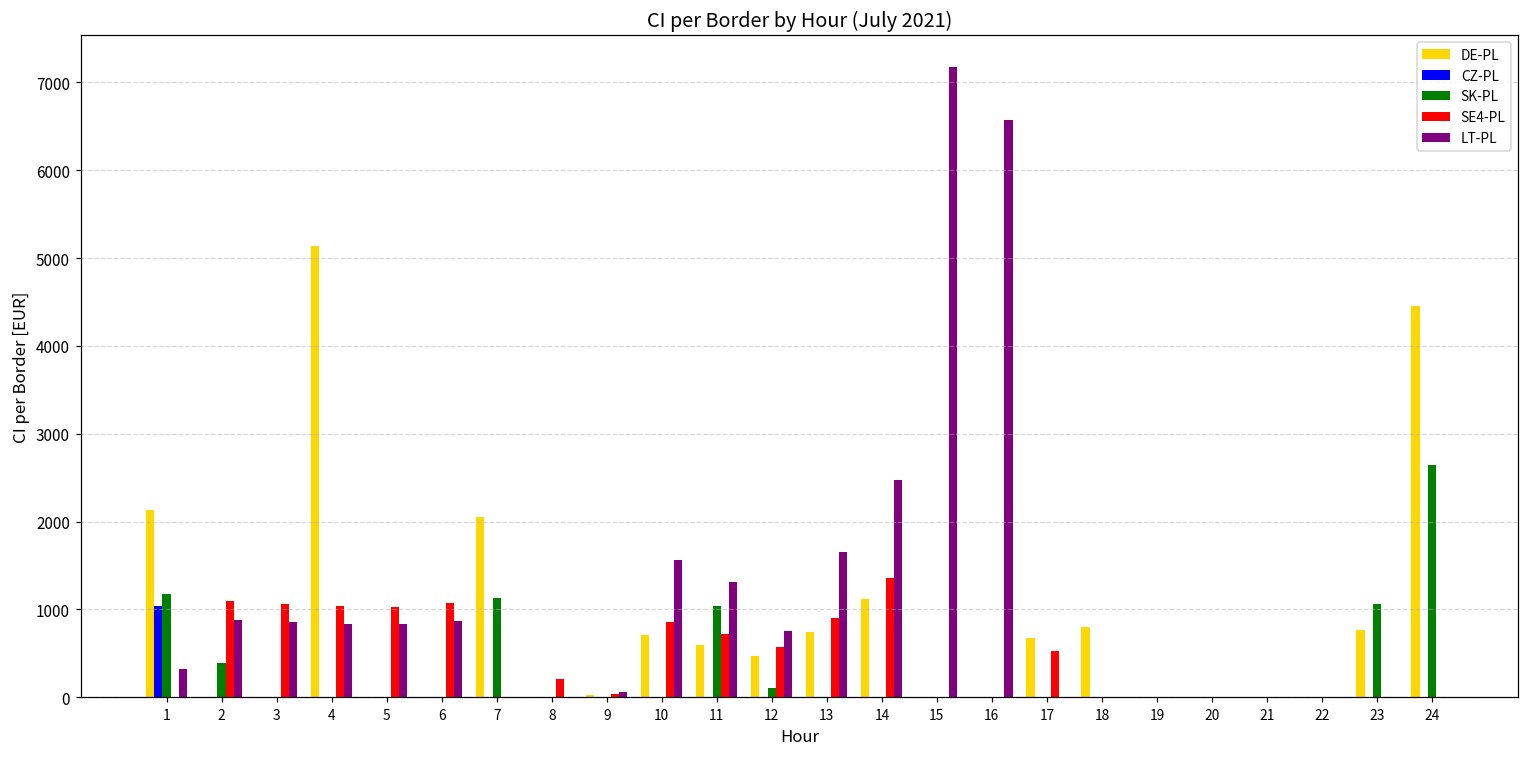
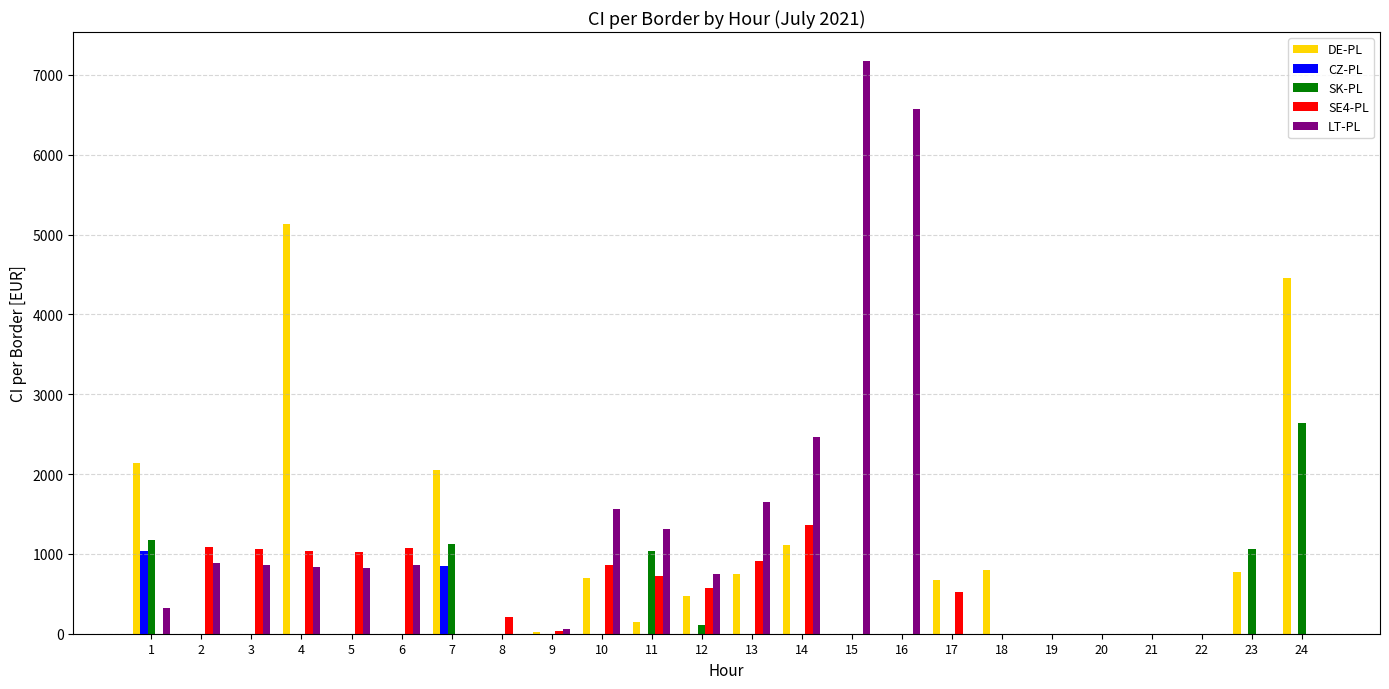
  {
    "DE-PL": {
      "1": 2100,
      "2": 0,
      "3": 0,
      "4": 5100,
      "5": 0,
      "6": 0,
      "7": 2100,
      "8": 0,
      "10": 700,
-     "11": 600,
+     "11": 200,
      "12": 500,
      "13": 700,
      "14": 1100,
      "15": 0,
      "16": 0,
      "17": 700,
      "18": 800,
      "19": 0,
      "20": 0,
      "21": 0,
      "22": 0,
      "23": 800,
      "24": 4500
    },
    "CZ-PL": {
      "1": 1000,
      "2": 0,
      "3": 0,
      "4": 0,
      "5": 0,
      "6": 0,
-     "7": 0,
+     "7": 800,
      "8": 0,
      "9": 0,
      "10": 0,
      "11": 0,
      "12": 0,
      "13": 0,
      "14": 0,
      "15": 0,
      "16": 0,
      "17": 0,
      "18": 0,
      "19": 0,
      "20": 0,
      "21": 0,
      "22": 0,
      "23": 0,
      "24": 0
    },
    "SK-PL": {
      "1": 1200,
-     "2": 400,
+     "2": 0,
      "3": 0,
      "4": 0,
      "5": 0,
      "6": 0,
      "7": 1100,
      "8": 0,
      "9": 0,
      "10": 0,
      "11": 1000,
      "12": 100,
      "13": 0,
      "14": 0,
      "15": 0,
      "16": 0,
      "17": 0,
      "18": 0,
      "19": 0,
      "20": 0,
      "21": 0,
      "22": 0,
      "23": 1100,
      "24": 2600
    },
    "SE4-PL": {
      "1": 0,
      "2": 1100,
      "3": 1100,
      "4": 1000,
      "5": 1000,
      "6": 1100,
      "7": 0,
      "8": 200,
      "10": 900,
      "11": 700,
      "12": 600,
      "13": 900,
      "14": 1400,
      "15": 0,
      "16": 0,
      "17": 500,
      "18": 0,
      "19": 0,
      "20": 0,
      "21": 0,
      "22": 0,
      "23": 0,
      "24": 0
    },
    "LT-PL": {
      "1": 300,
      "2": 900,
      "3": 900,
      "4": 800,
      "5": 800,
      "6": 900,
      "7": 0,
      "8": 0,
      "9": 100,
      "10": 1600,
      "11": 1300,
      "12": 800,
      "13": 1700,
      "14": 2500,
      "15": 7200,
      "16": 6600,
      "17": 0,
      "18": 0,
      "19": 0,
      "20": 0,
      "21": 0,
      "22": 0,
      "23": 0,
      "24": 0
    }
  }
